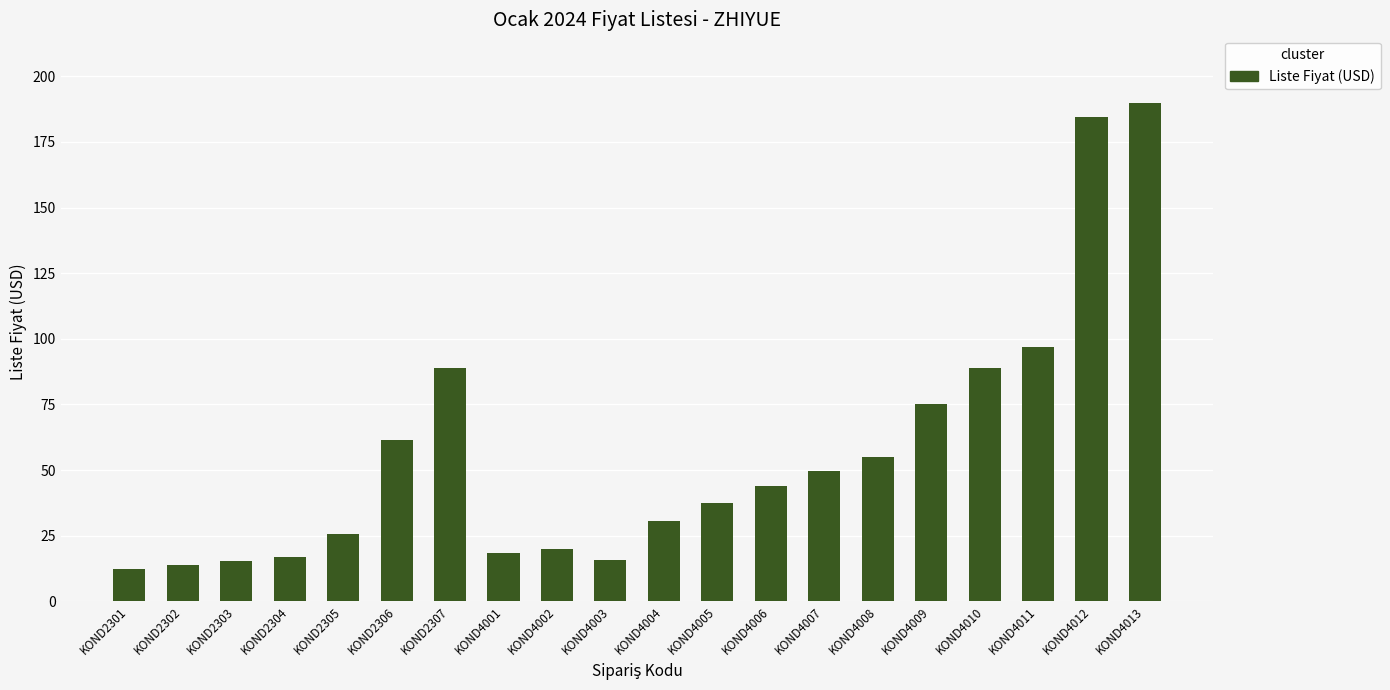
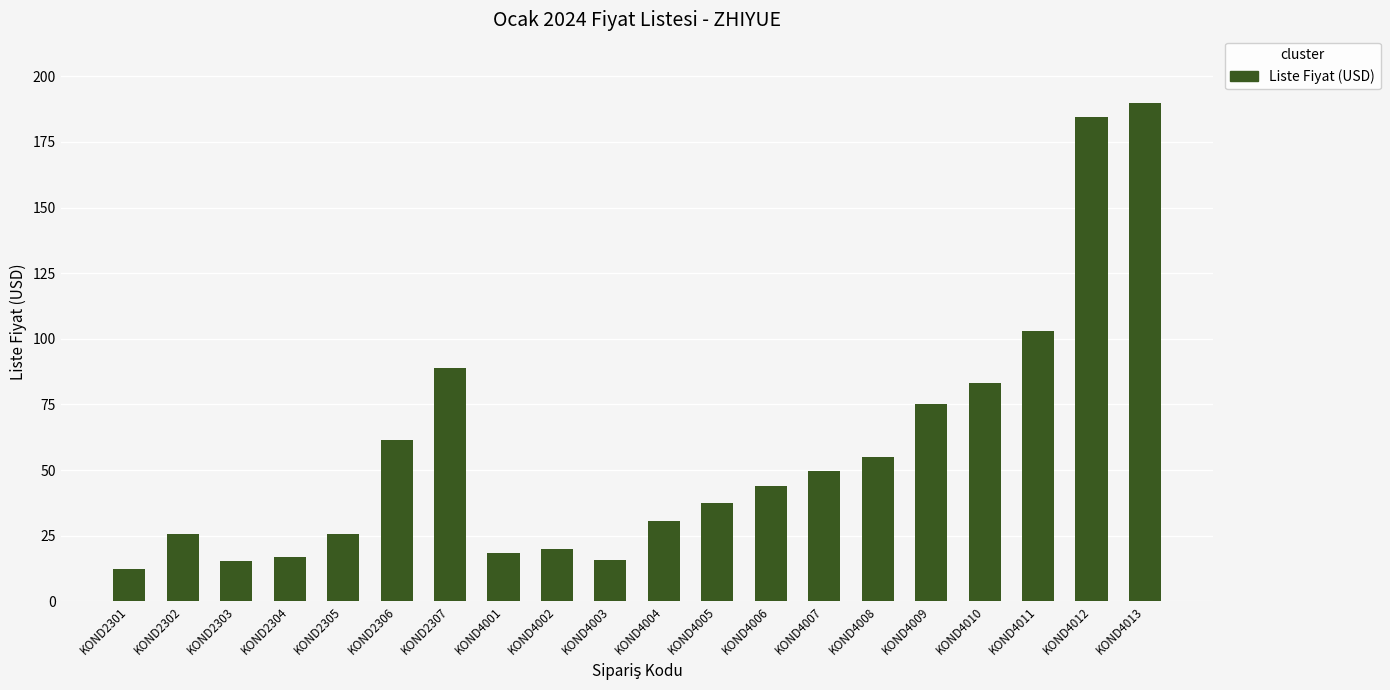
  {
    "KOND2301": 13,
-   "KOND2302": 14,
+   "KOND2302": 26,
    "KOND2303": 16,
    "KOND2304": 17,
    "KOND2305": 26,
    "KOND2306": 61,
    "KOND2307": 89,
    "KOND4001": 19,
    "KOND4002": 20,
    "KOND4003": 16,
    "KOND4004": 31,
    "KOND4005": 38,
    "KOND4006": 44,
    "KOND4007": 50,
    "KOND4008": 55,
    "KOND4009": 75,
-   "KOND4010": 89,
-   "KOND4011": 97,
+   "KOND4010": 83,
+   "KOND4011": 103,
    "KOND4012": 184,
    "KOND4013": 190
  }
